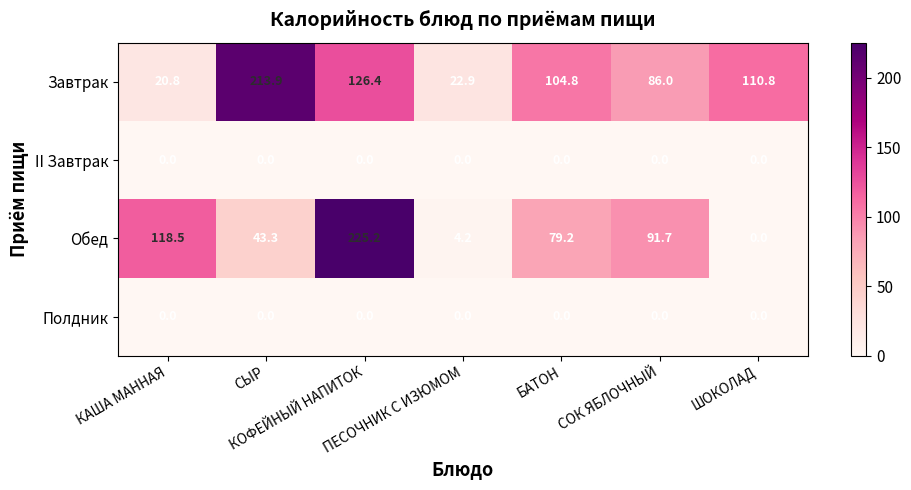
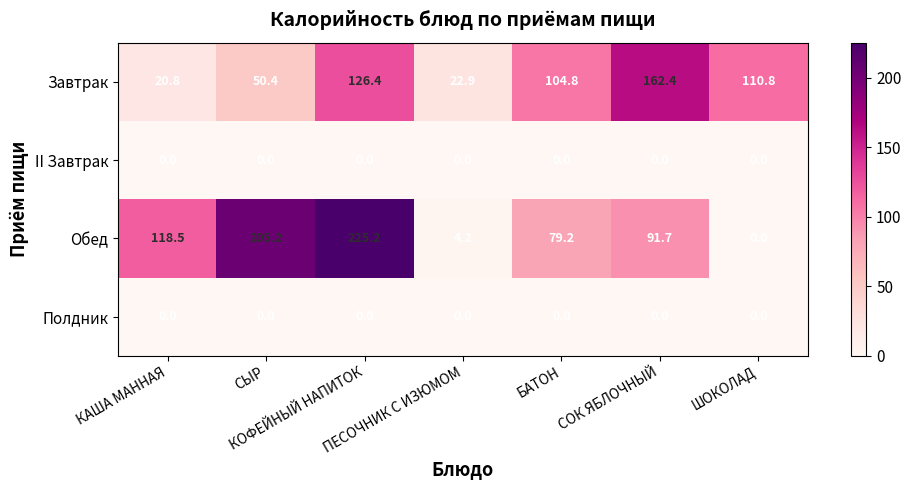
  {
    "Завтрак": {
-     "СЫР": 213.9,
+     "СЫР": 50.4,
      "КОФЕЙНЫЙ НАПИТОК": 126.4,
      "БАТОН": 104.8,
-     "СОК ЯБЛОЧНЫЙ": 86.0,
+     "СОК ЯБЛОЧНЫЙ": 162.4,
      "ШОКОЛАД": 110.8
    },
    "Обед": {
      "КАША МАННАЯ": 118.5,
-     "СЫР": 43.3,
+     "СЫР": 205.2,
      "КОФЕЙНЫЙ НАПИТОК": 225.2,
      "БАТОН": 79.2,
      "СОК ЯБЛОЧНЫЙ": 91.7
    }
  }
